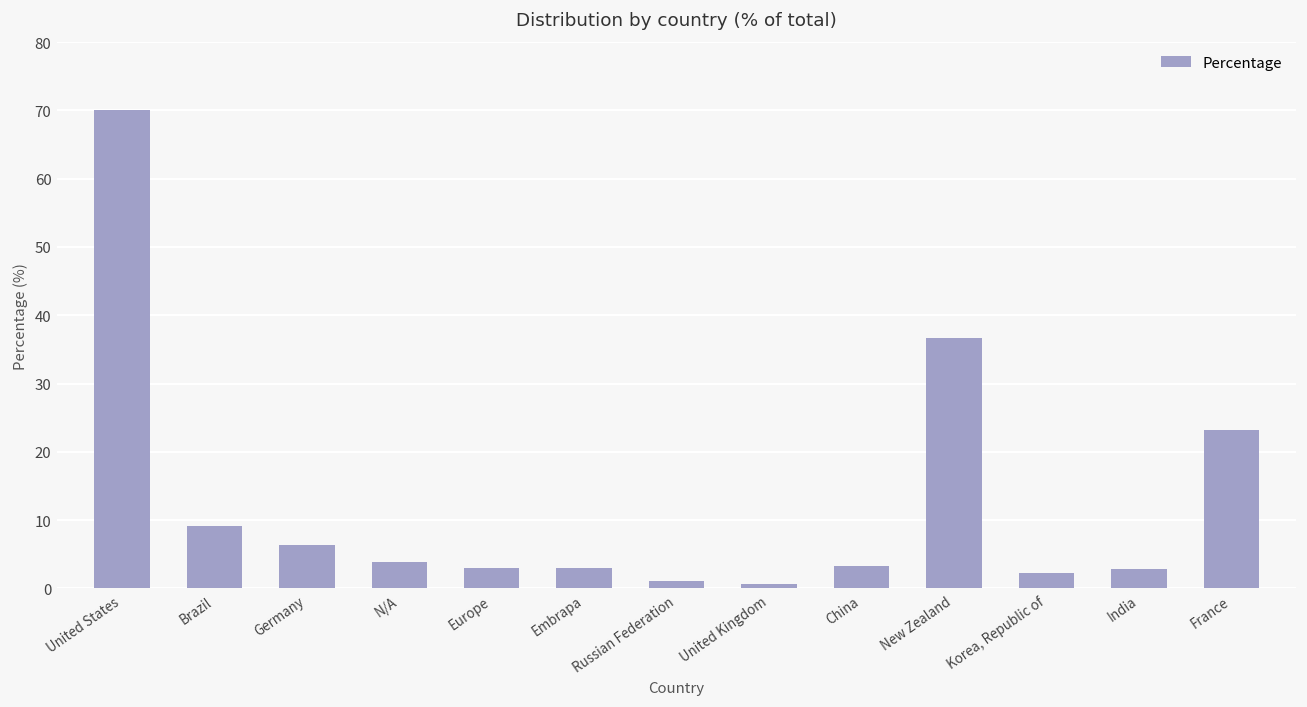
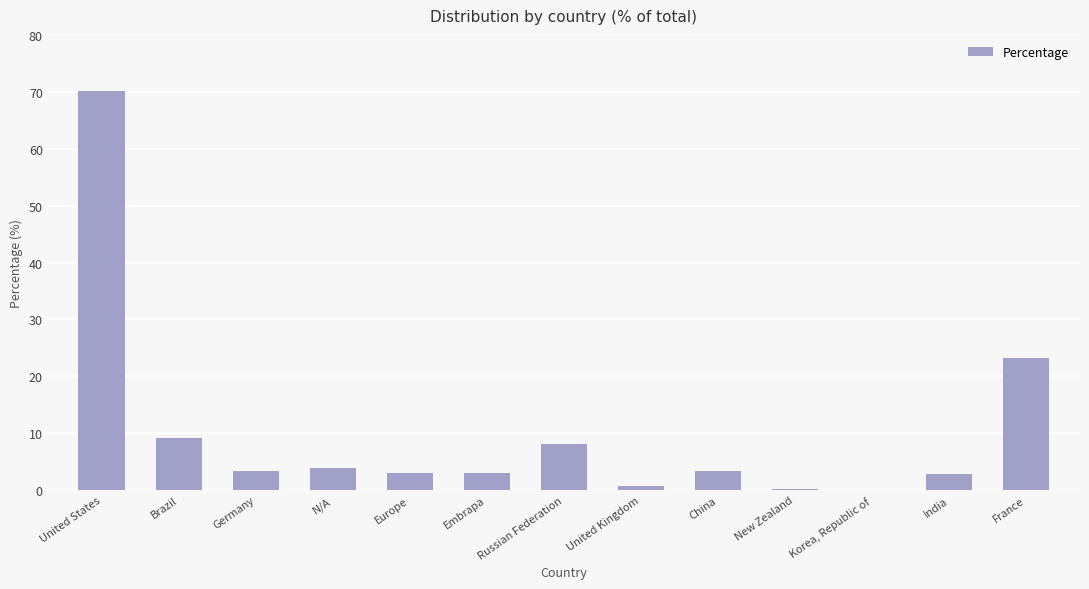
  {
    "United States": 70,
    "Brazil": 9,
-   "Germany": 6,
+   "Germany": 3,
    "N/A": 4,
    "Europe": 3,
    "Embrapa": 3,
-   "Russian Federation": 1,
+   "Russian Federation": 8,
    "United Kingdom": 1,
    "China": 3,
-   "New Zealand": 37,
-   "Korea, Republic of": 2,
+   "New Zealand": 0,
+   "Korea, Republic of": 0,
    "India": 3,
    "France": 23
  }
